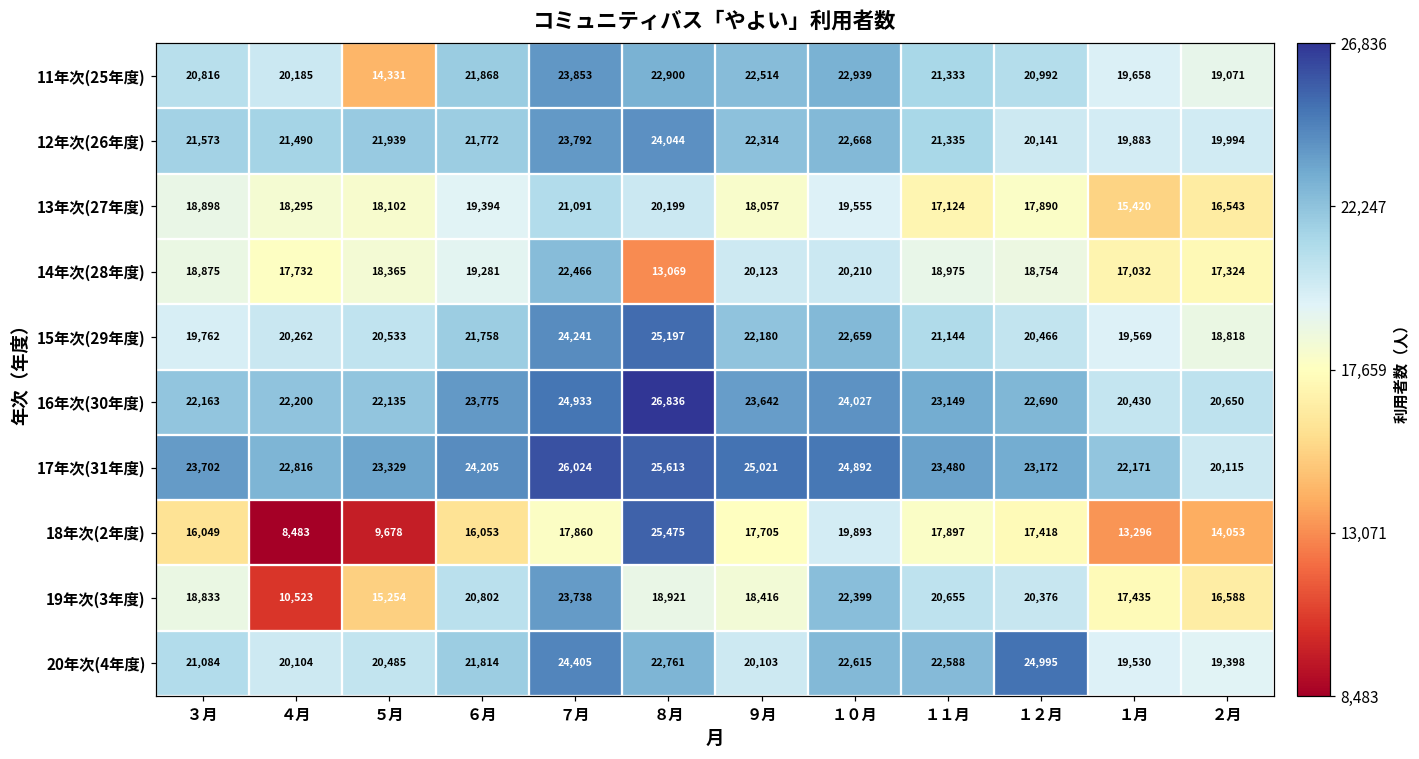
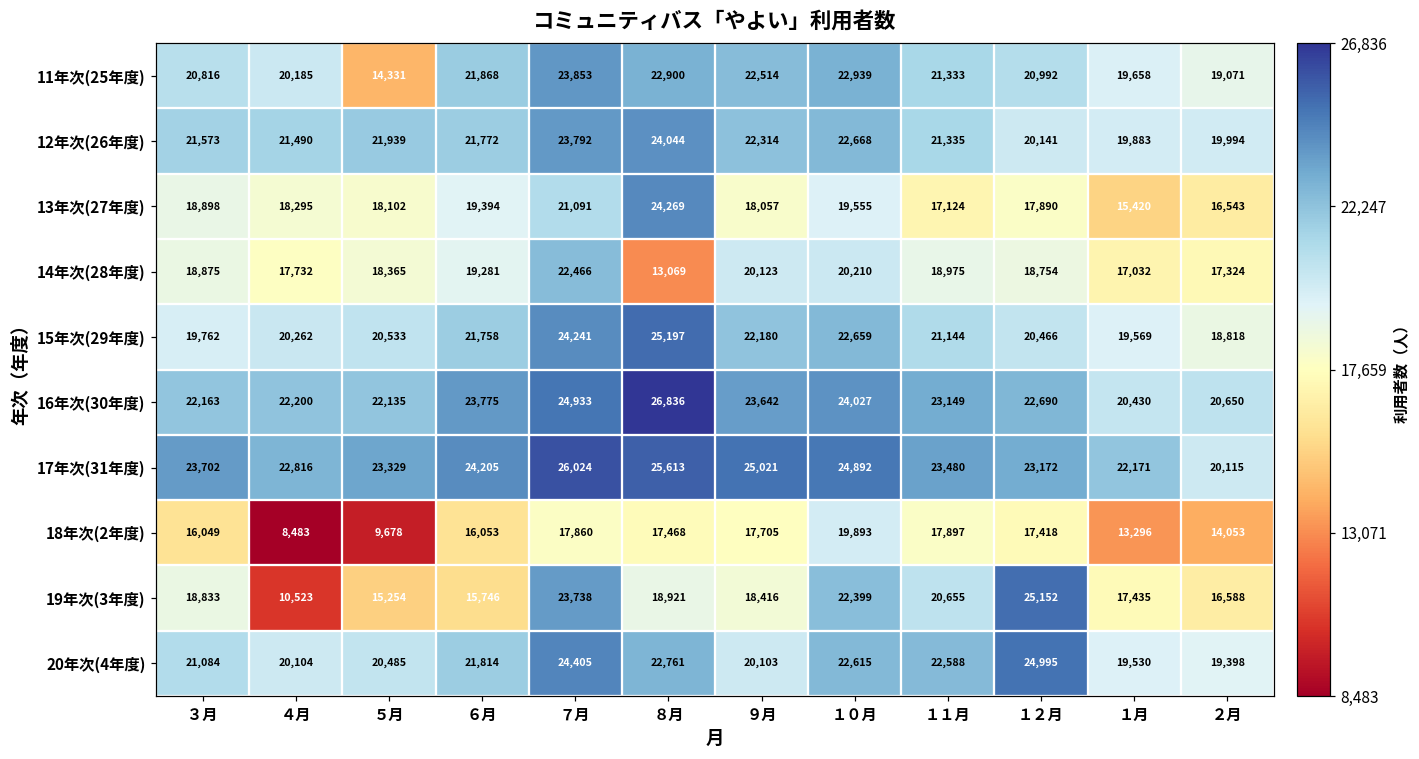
  {
    "11年次(25年度)": {
      "３月": "20,816",
      "４月": "20,185",
      "５月": "14,331",
      "６月": "21,868",
      "７月": "23,853",
      "８月": "22,900",
      "９月": "22,514",
      "１０月": "22,939",
      "１１月": "21,333",
      "１２月": "20,992",
      "１月": "19,658",
      "２月": "19,071"
    },
    "12年次(26年度)": {
      "３月": "21,573",
      "４月": "21,490",
      "５月": "21,939",
      "６月": "21,772",
      "７月": "23,792",
      "８月": "24,044",
      "９月": "22,314",
      "１０月": "22,668",
      "１１月": "21,335",
      "１２月": "20,141",
      "１月": "19,883",
      "２月": "19,994"
    },
    "13年次(27年度)": {
      "３月": "18,898",
      "４月": "18,295",
      "５月": "18,102",
      "６月": "19,394",
      "７月": "21,091",
-     "８月": "20,199",
+     "８月": "24,269",
      "９月": "18,057",
      "１０月": "19,555",
      "１１月": "17,124",
      "１２月": "17,890",
      "１月": "15,420",
      "２月": "16,543"
    },
    "14年次(28年度)": {
      "３月": "18,875",
      "４月": "17,732",
      "５月": "18,365",
      "６月": "19,281",
      "７月": "22,466",
      "８月": "13,069",
      "９月": "20,123",
      "１０月": "20,210",
      "１１月": "18,975",
      "１２月": "18,754",
      "１月": "17,032",
      "２月": "17,324"
    },
    "15年次(29年度)": {
      "３月": "19,762",
      "４月": "20,262",
      "５月": "20,533",
      "６月": "21,758",
      "７月": "24,241",
      "８月": "25,197",
      "９月": "22,180",
      "１０月": "22,659",
      "１１月": "21,144",
      "１２月": "20,466",
      "１月": "19,569",
      "２月": "18,818"
    },
    "16年次(30年度)": {
      "３月": "22,163",
      "４月": "22,200",
      "５月": "22,135",
      "６月": "23,775",
      "７月": "24,933",
      "８月": "26,836",
      "９月": "23,642",
      "１０月": "24,027",
      "１１月": "23,149",
      "１２月": "22,690",
      "１月": "20,430",
      "２月": "20,650"
    },
    "17年次(31年度)": {
      "３月": "23,702",
      "４月": "22,816",
      "５月": "23,329",
      "６月": "24,205",
      "７月": "26,024",
      "８月": "25,613",
      "９月": "25,021",
      "１０月": "24,892",
      "１１月": "23,480",
      "１２月": "23,172",
      "１月": "22,171",
      "２月": "20,115"
    },
    "18年次(2年度)": {
      "３月": "16,049",
      "４月": "8,483",
      "５月": "9,678",
      "６月": "16,053",
      "７月": "17,860",
-     "８月": "25,475",
+     "８月": "17,468",
      "９月": "17,705",
      "１０月": "19,893",
      "１１月": "17,897",
      "１２月": "17,418",
      "１月": "13,296",
      "２月": "14,053"
    },
    "19年次(3年度)": {
      "３月": "18,833",
      "４月": "10,523",
      "５月": "15,254",
-     "６月": "20,802",
+     "６月": "15,746",
      "７月": "23,738",
      "８月": "18,921",
      "９月": "18,416",
      "１０月": "22,399",
      "１１月": "20,655",
-     "１２月": "20,376",
+     "１２月": "25,152",
      "１月": "17,435",
      "２月": "16,588"
    },
    "20年次(4年度)": {
      "３月": "21,084",
      "４月": "20,104",
      "５月": "20,485",
      "６月": "21,814",
      "７月": "24,405",
      "８月": "22,761",
      "９月": "20,103",
      "１０月": "22,615",
      "１１月": "22,588",
      "１２月": "24,995",
      "１月": "19,530",
      "２月": "19,398"
    }
  }
